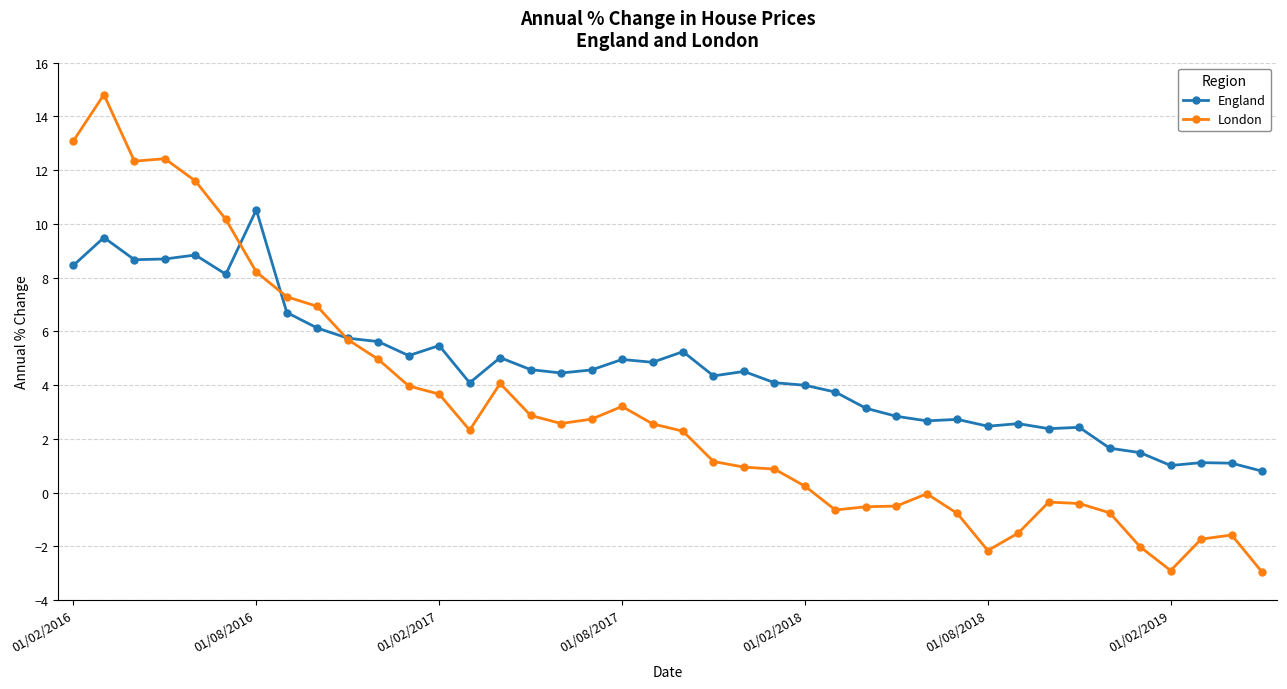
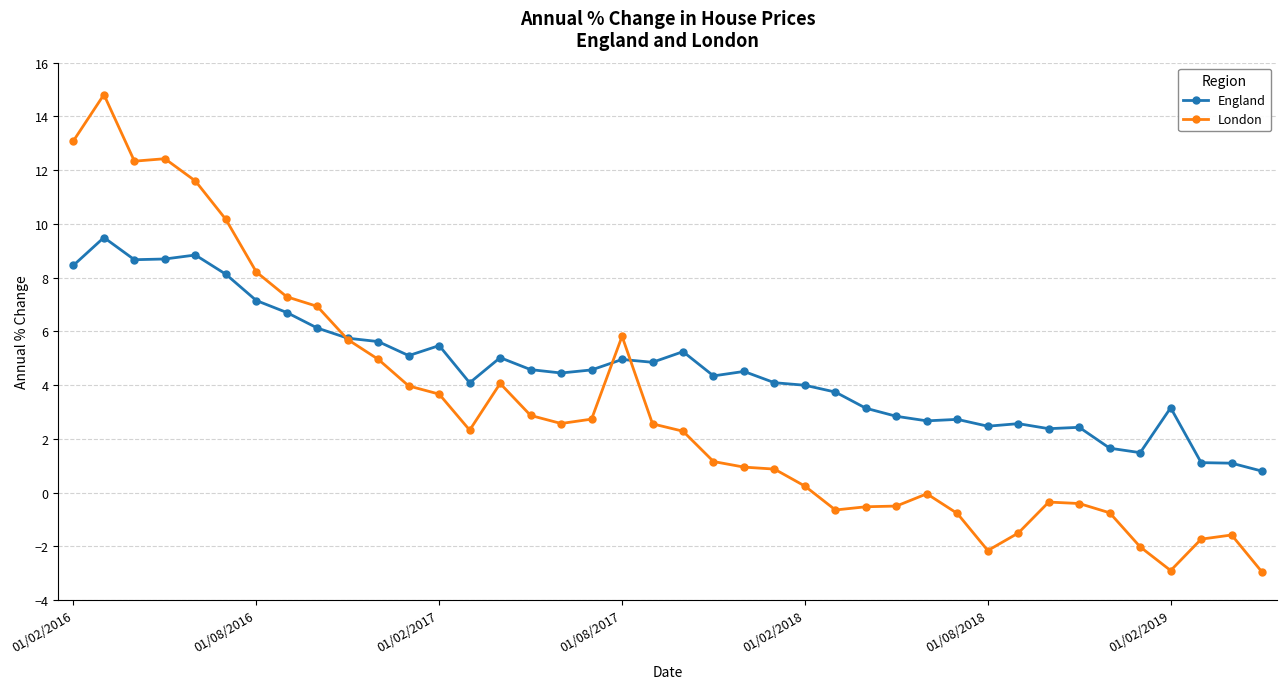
  {
    "England": {
      "01/02/2016": 8.5,
-     "01/08/2016": 10.5,
+     "01/08/2016": 7.1,
      "01/02/2017": 5.5,
      "01/08/2017": 5.0,
      "01/02/2018": 4.0,
      "01/08/2018": 2.5,
-     "01/02/2019": 1.0
+     "01/02/2019": 3.2
    },
    "London": {
      "01/02/2016": 13.1,
      "01/08/2016": 8.2,
      "01/02/2017": 3.7,
-     "01/08/2017": 3.2,
+     "01/08/2017": 5.8,
      "01/02/2018": 0.2,
      "01/08/2018": -2.2,
      "01/02/2019": -2.9
    }
  }
